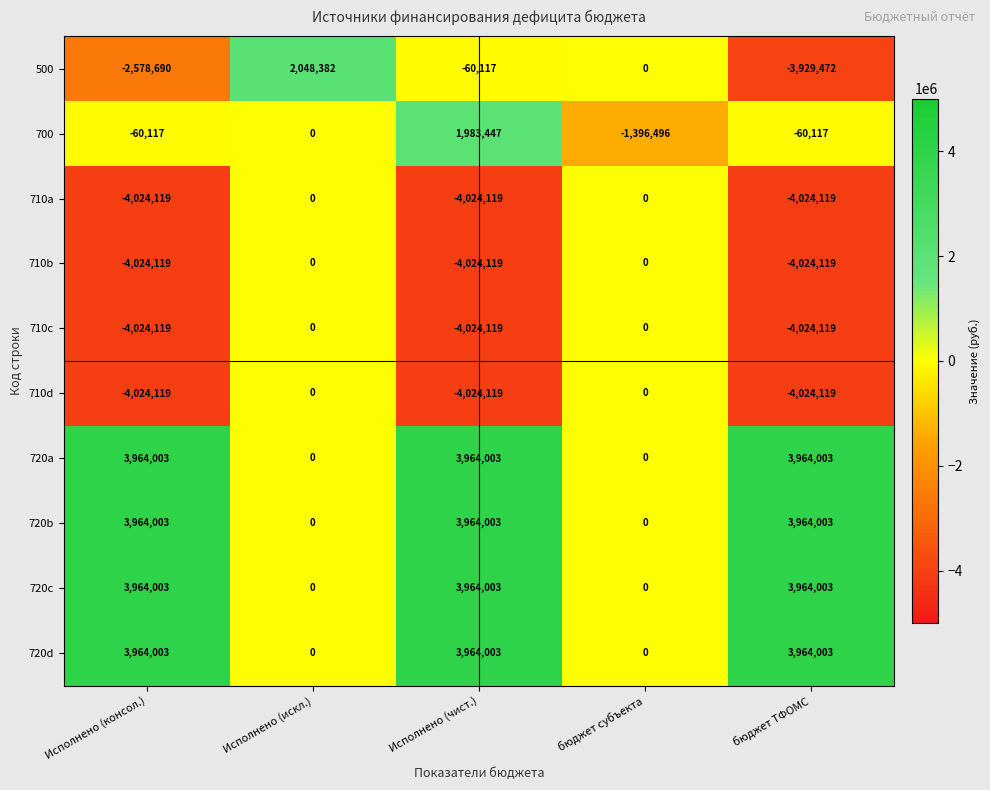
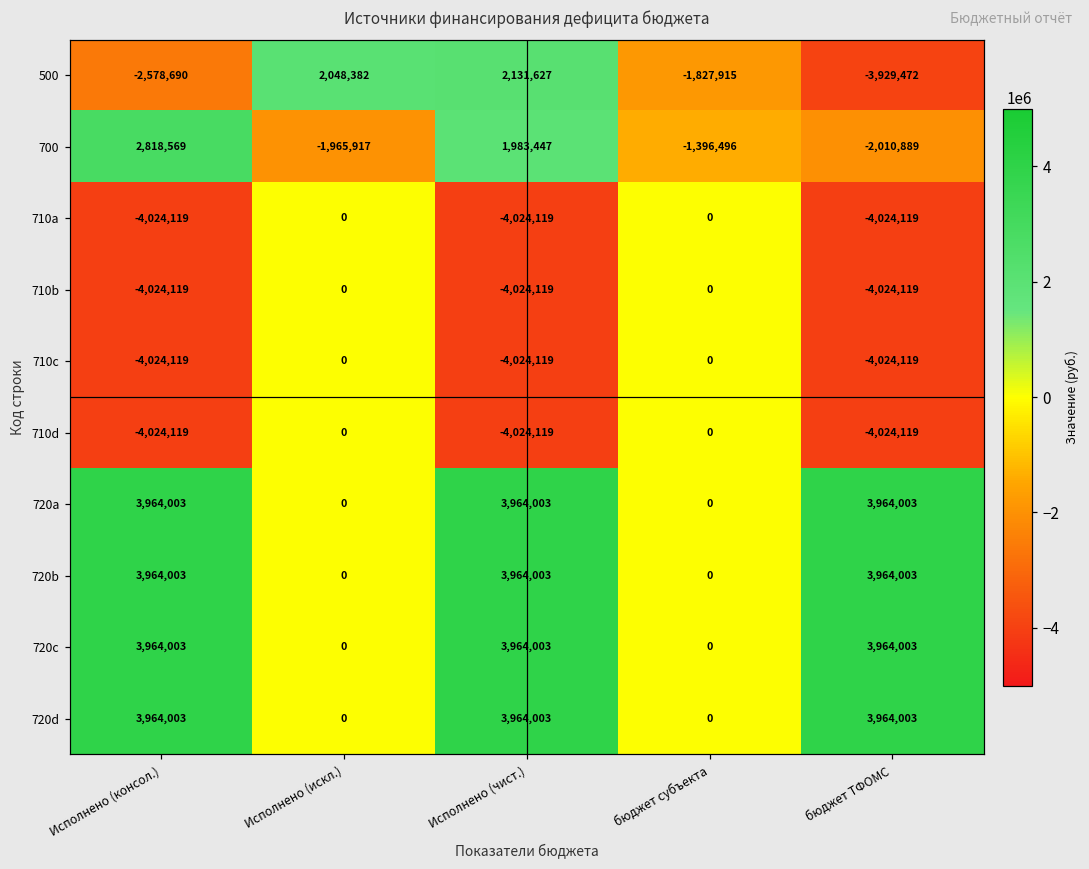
  {
    "500": {
      "Исполнено (консол.)": "-2,578,690",
      "Исполнено (искл.)": "2,048,382",
-     "Исполнено (чист.)": "-60,117",
-     "бюджет субъекта": "0",
+     "Исполнено (чист.)": "2,131,627",
+     "бюджет субъекта": "-1,827,915",
      "бюджет ТФОМС": "-3,929,472"
    },
    "700": {
-     "Исполнено (консол.)": "-60,117",
-     "Исполнено (искл.)": "0",
+     "Исполнено (консол.)": "2,818,569",
+     "Исполнено (искл.)": "-1,965,917",
      "Исполнено (чист.)": "1,983,447",
      "бюджет субъекта": "-1,396,496",
-     "бюджет ТФОМС": "-60,117"
+     "бюджет ТФОМС": "-2,010,889"
    },
    "710a": {
      "Исполнено (консол.)": "-4,024,119",
      "Исполнено (искл.)": "0",
      "Исполнено (чист.)": "-4,024,119",
      "бюджет субъекта": "0",
      "бюджет ТФОМС": "-4,024,119"
    },
    "710b": {
      "Исполнено (консол.)": "-4,024,119",
      "Исполнено (искл.)": "0",
      "Исполнено (чист.)": "-4,024,119",
      "бюджет субъекта": "0",
      "бюджет ТФОМС": "-4,024,119"
    },
    "710c": {
      "Исполнено (консол.)": "-4,024,119",
      "Исполнено (искл.)": "0",
      "Исполнено (чист.)": "-4,024,119",
      "бюджет субъекта": "0",
      "бюджет ТФОМС": "-4,024,119"
    },
    "710d": {
      "Исполнено (консол.)": "-4,024,119",
      "Исполнено (искл.)": "0",
      "Исполнено (чист.)": "-4,024,119",
      "бюджет субъекта": "0",
      "бюджет ТФОМС": "-4,024,119"
    },
    "720a": {
      "Исполнено (консол.)": "3,964,003",
      "Исполнено (искл.)": "0",
      "Исполнено (чист.)": "3,964,003",
      "бюджет субъекта": "0",
      "бюджет ТФОМС": "3,964,003"
    },
    "720b": {
      "Исполнено (консол.)": "3,964,003",
      "Исполнено (искл.)": "0",
      "Исполнено (чист.)": "3,964,003",
      "бюджет субъекта": "0",
      "бюджет ТФОМС": "3,964,003"
    },
    "720c": {
      "Исполнено (консол.)": "3,964,003",
      "Исполнено (искл.)": "0",
      "Исполнено (чист.)": "3,964,003",
      "бюджет субъекта": "0",
      "бюджет ТФОМС": "3,964,003"
    },
    "720d": {
      "Исполнено (консол.)": "3,964,003",
      "Исполнено (искл.)": "0",
      "Исполнено (чист.)": "3,964,003",
      "бюджет субъекта": "0",
      "бюджет ТФОМС": "3,964,003"
    }
  }
